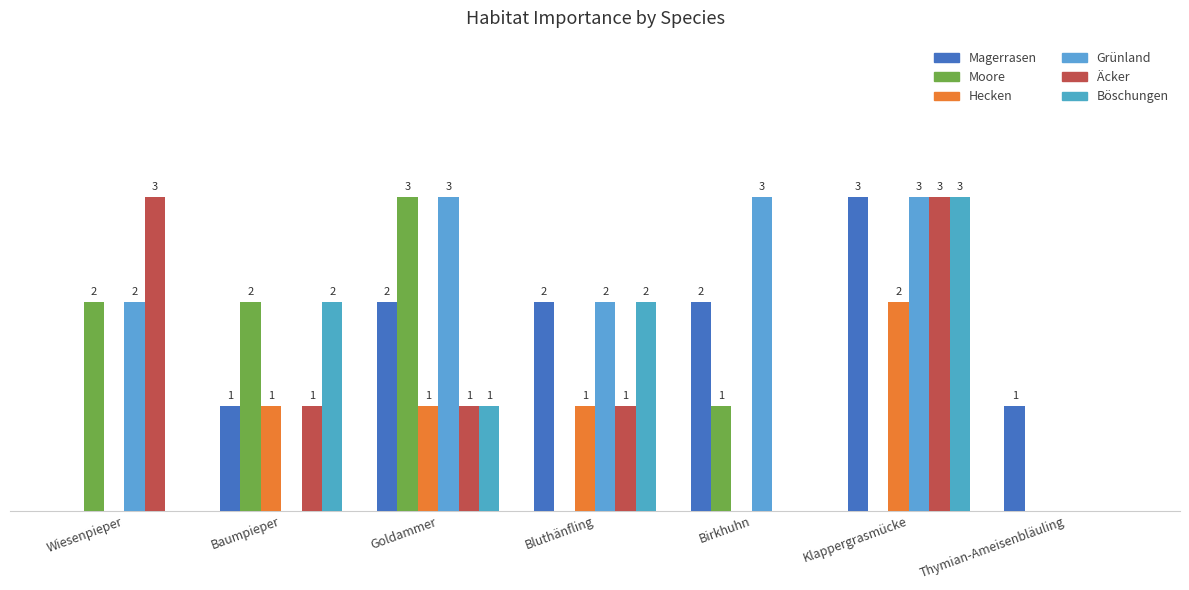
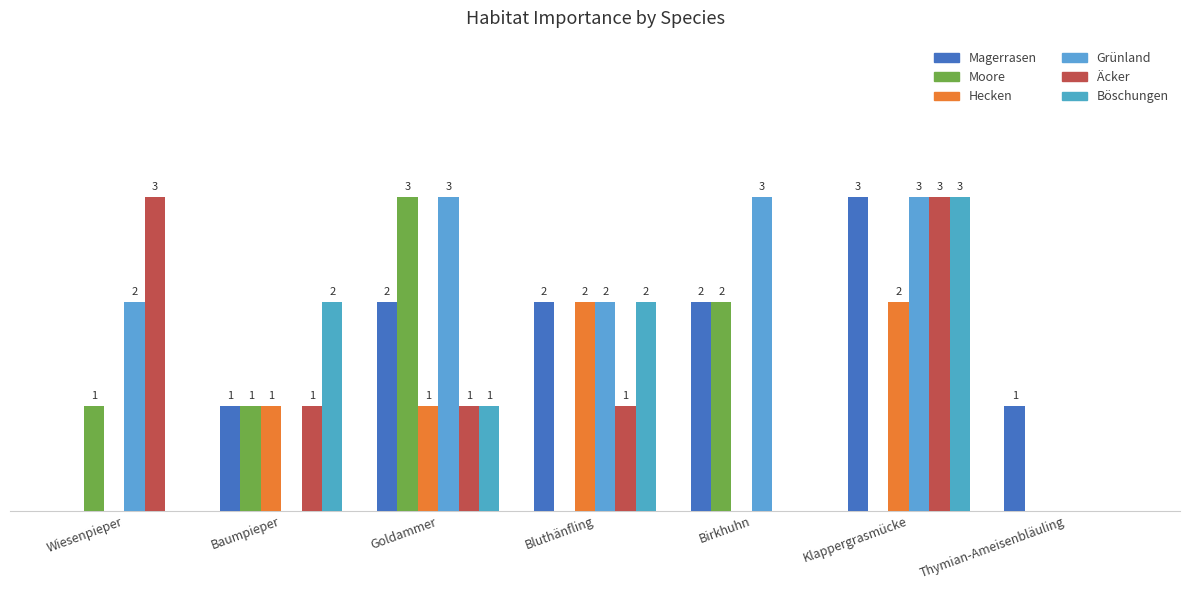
  {
    "Moore": {
-     "Wiesenpieper": 2,
-     "Baumpieper": 2,
+     "Wiesenpieper": 1,
+     "Baumpieper": 1,
      "Goldammer": 3,
-     "Birkhuhn": 1
+     "Birkhuhn": 2
    },
    "Hecken": {
      "Baumpieper": 1,
      "Goldammer": 1,
-     "Bluthänfling": 1,
+     "Bluthänfling": 2,
      "Klappergrasmücke": 2
    },
    "Äcker": {
      "Wiesenpieper": 3,
      "Baumpieper": 1,
      "Goldammer": 1,
      "Bluthänfling": 1,
      "Klappergrasmücke": 3
    }
  }
